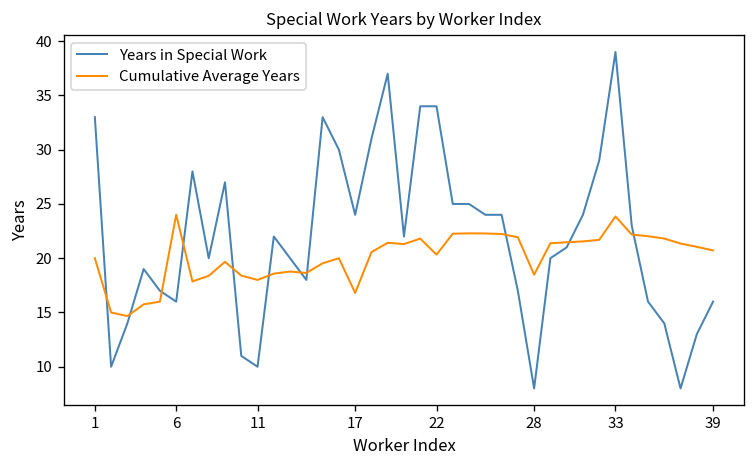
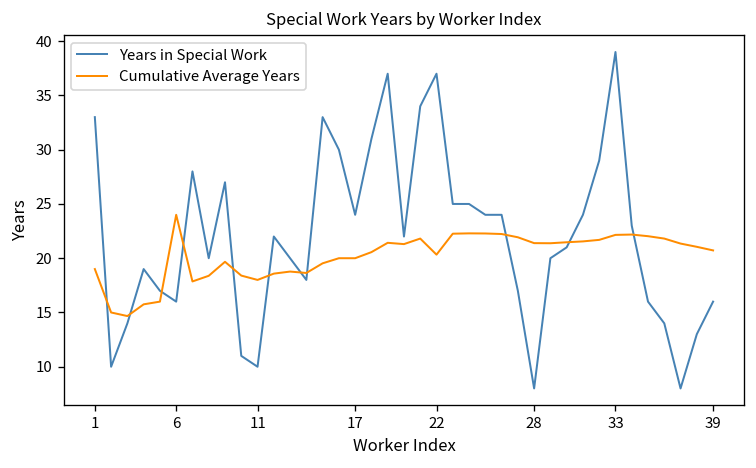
  {
    "Years in Special Work": {
      "1": 33,
      "6": 16,
      "11": 10,
      "17": 24,
-     "22": 34,
+     "22": 37,
      "28": 8,
      "33": 39,
      "39": 16
    },
    "Cumulative Average Years": {
-     "1": 20,
+     "1": 19,
      "6": 24,
      "11": 18,
-     "17": 17,
+     "17": 20,
      "22": 20,
-     "28": 18,
-     "33": 24,
+     "28": 21,
+     "33": 22,
      "39": 21
    }
  }
